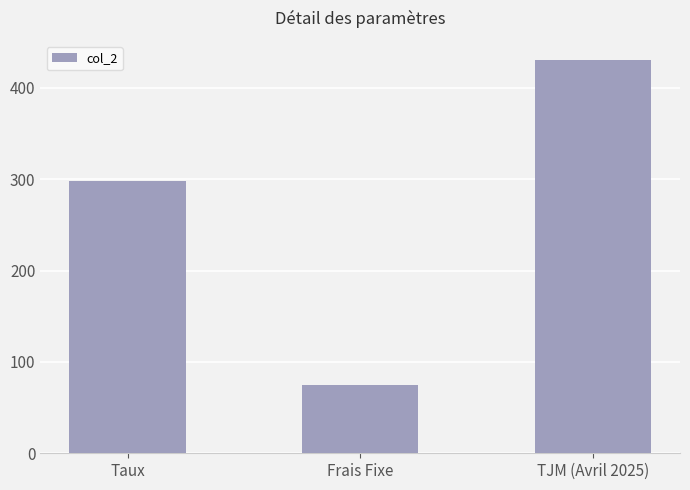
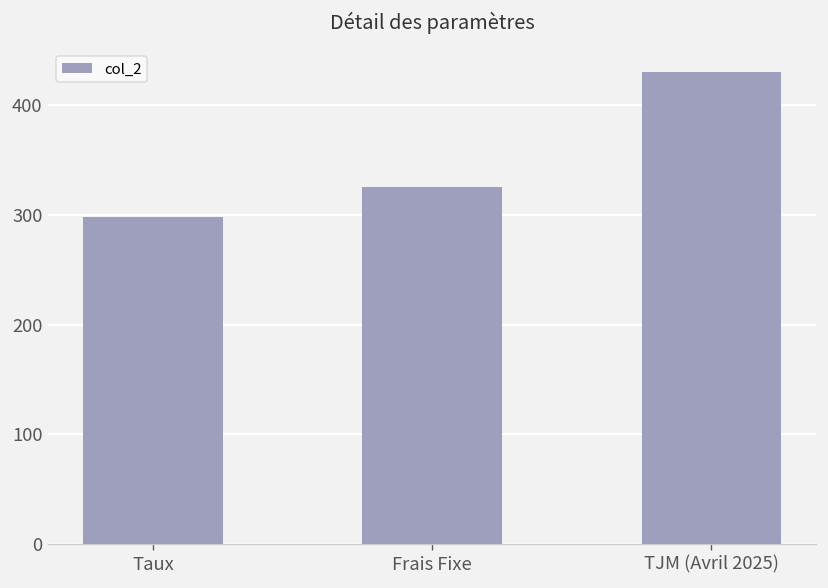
  {
    "Taux": 300,
-   "Frais Fixe": 80,
+   "Frais Fixe": 330,
    "TJM (Avril 2025)": 430
  }
